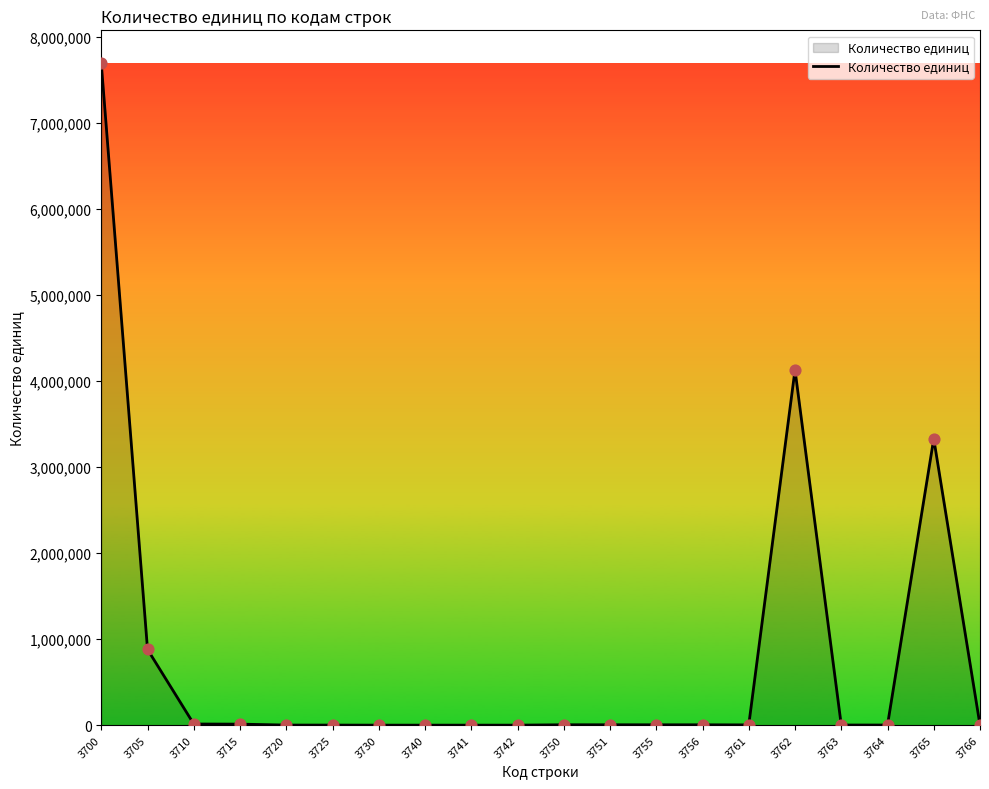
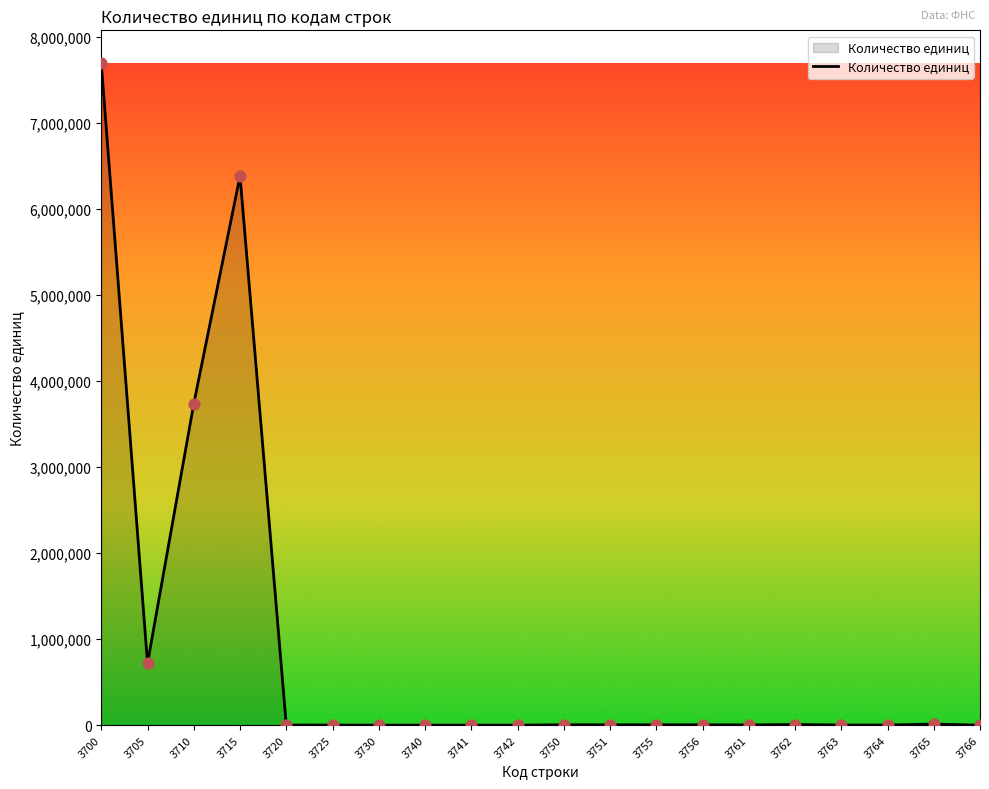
  {
    "3700": "7,700,000",
-   "3705": "900,000",
-   "3710": "0",
-   "3715": "0",
+   "3705": "700,000",
+   "3710": "3,700,000",
+   "3715": "6,400,000",
    "3720": "0",
    "3725": "0",
    "3730": "0",
    "3740": "0",
    "3741": "0",
    "3742": "0",
    "3750": "0",
    "3751": "0",
    "3755": "0",
    "3756": "0",
    "3761": "0",
-   "3762": "4,100,000",
+   "3762": "0",
    "3763": "0",
    "3764": "0",
-   "3765": "3,300,000",
+   "3765": "0",
    "3766": "0"
  }
